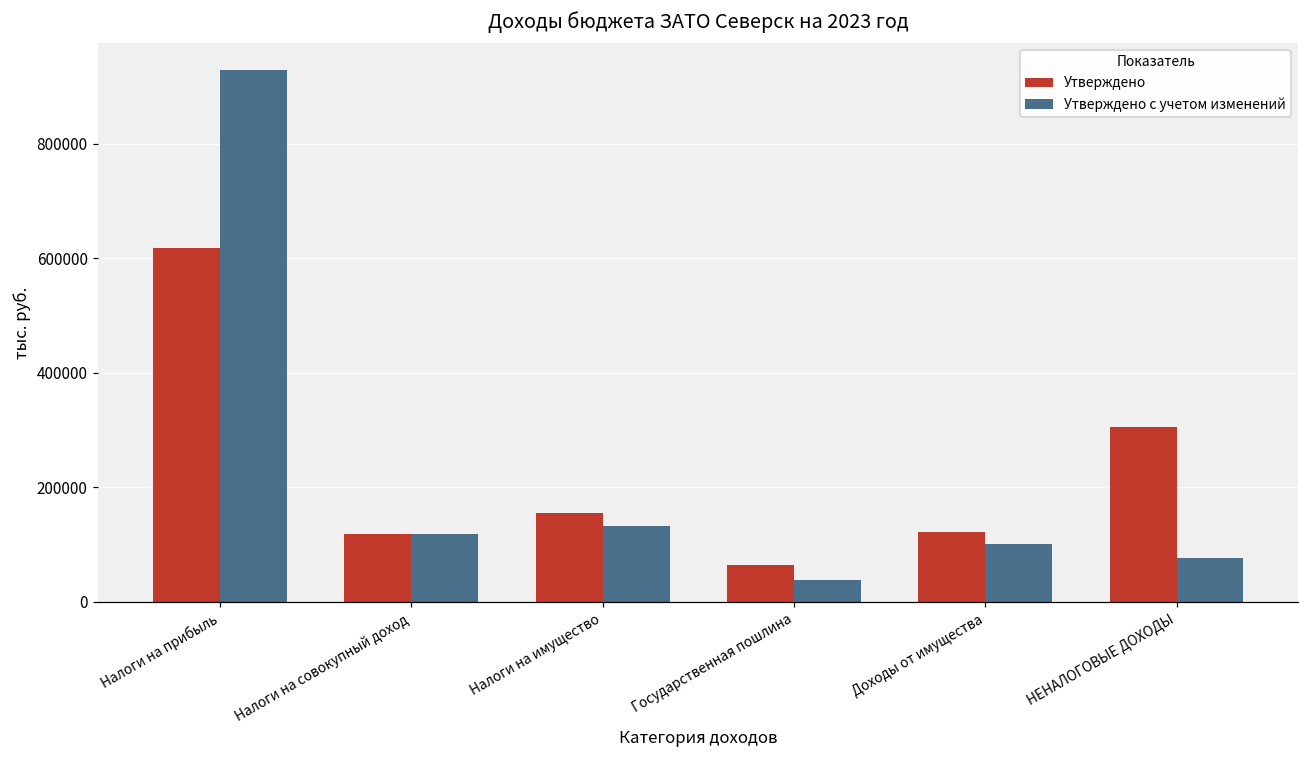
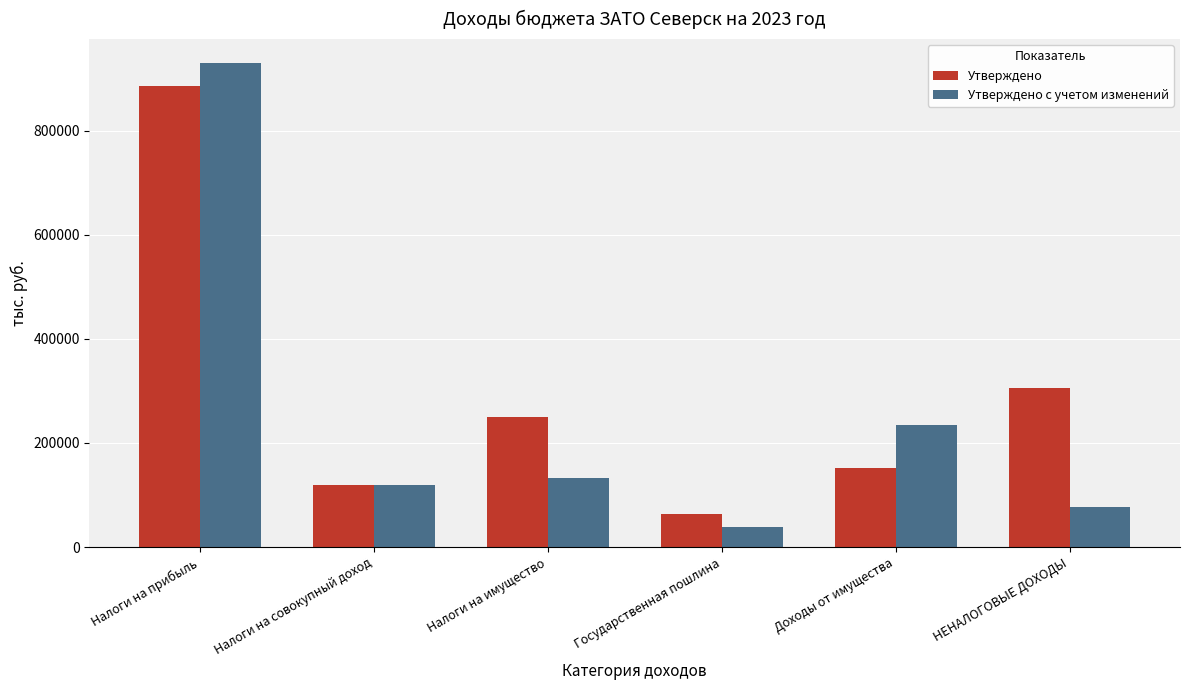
  {
    "Утверждено": {
-     "Налоги на прибыль": 620000,
+     "Налоги на прибыль": 890000,
      "Налоги на совокупный доход": 120000,
-     "Налоги на имущество": 150000,
+     "Налоги на имущество": 250000,
      "Государственная пошлина": 60000,
-     "Доходы от имущества": 120000,
+     "Доходы от имущества": 150000,
      "НЕНАЛОГОВЫЕ ДОХОДЫ": 310000
    },
    "Утверждено с учетом изменений": {
      "Налоги на прибыль": 930000,
      "Налоги на совокупный доход": 120000,
      "Налоги на имущество": 130000,
      "Государственная пошлина": 40000,
-     "Доходы от имущества": 100000,
+     "Доходы от имущества": 230000,
      "НЕНАЛОГОВЫЕ ДОХОДЫ": 80000
    }
  }
